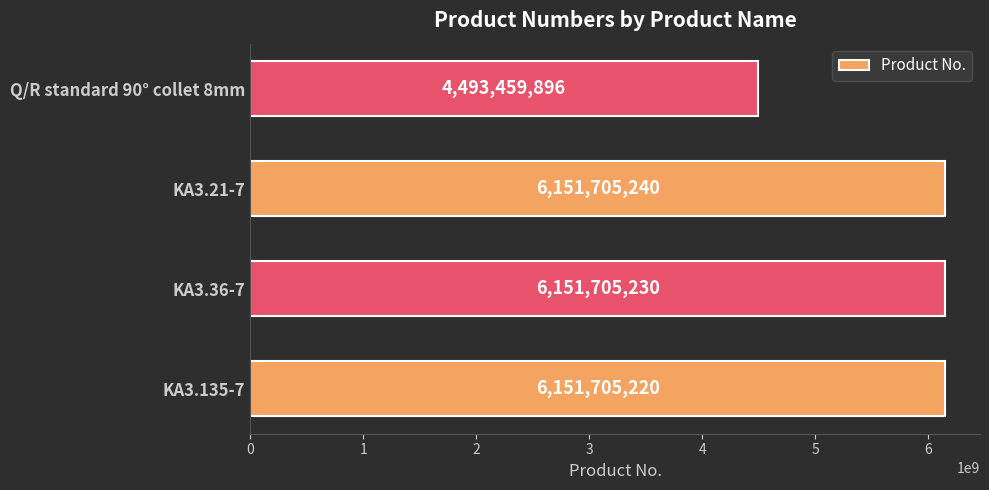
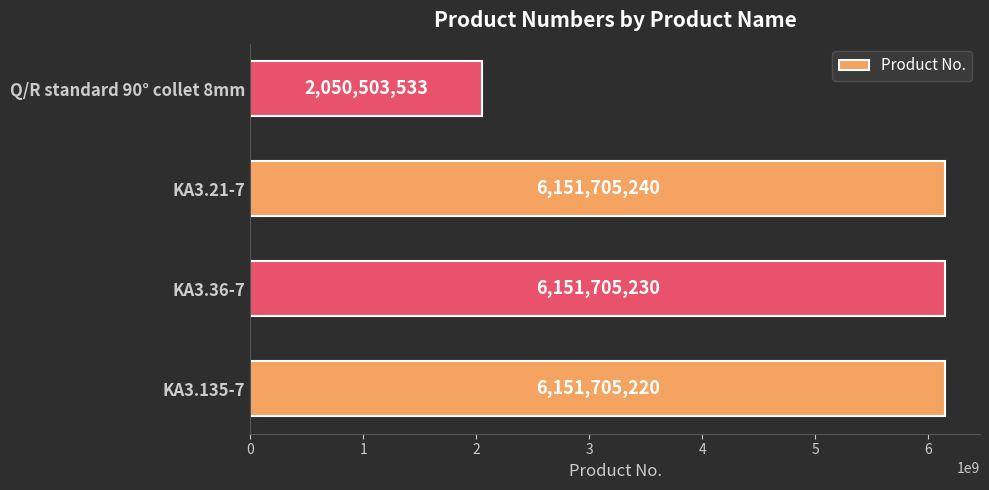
  {
-   "Q/R standard 90° collet 8mm": "4,493,459,896",
+   "Q/R standard 90° collet 8mm": "2,050,503,533",
    "KA3.21-7": "6,151,705,240",
    "KA3.36-7": "6,151,705,230",
    "KA3.135-7": "6,151,705,220"
  }
